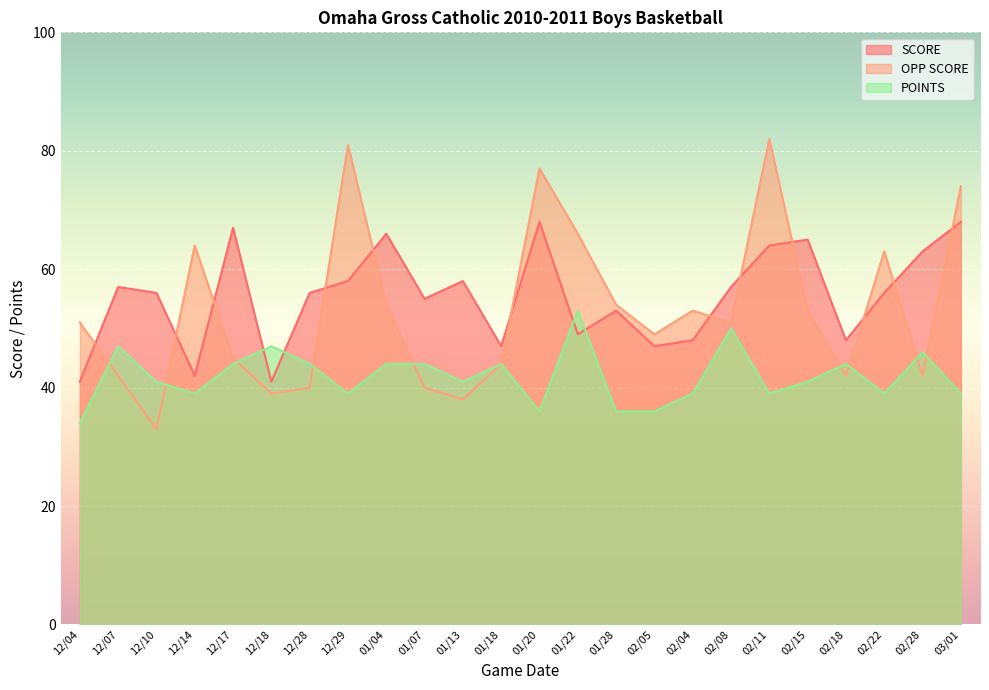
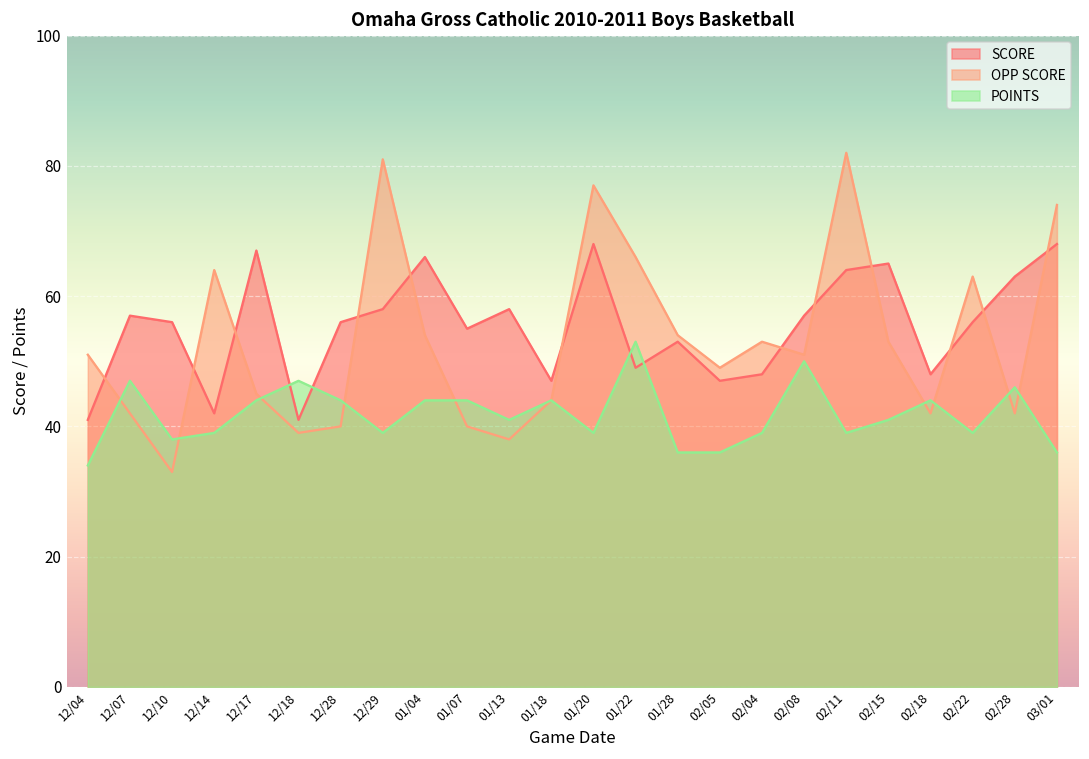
  {
    "POINTS": {
      "12/04": 34,
      "12/07": 47,
-     "12/10": 41,
+     "12/10": 38,
      "12/14": 39,
      "12/17": 44,
      "12/18": 47,
      "12/28": 44,
      "12/29": 39,
      "01/04": 44,
      "01/07": 44,
      "01/13": 41,
-     "01/20": 36,
+     "01/20": 39,
      "01/22": 53,
      "01/28": 36,
      "02/05": 36,
      "02/04": 39,
      "02/08": 50,
      "02/11": 39,
      "02/15": 41,
      "02/18": 44,
      "02/22": 39,
      "02/28": 46,
-     "03/01": 39
+     "03/01": 36
    }
  }
